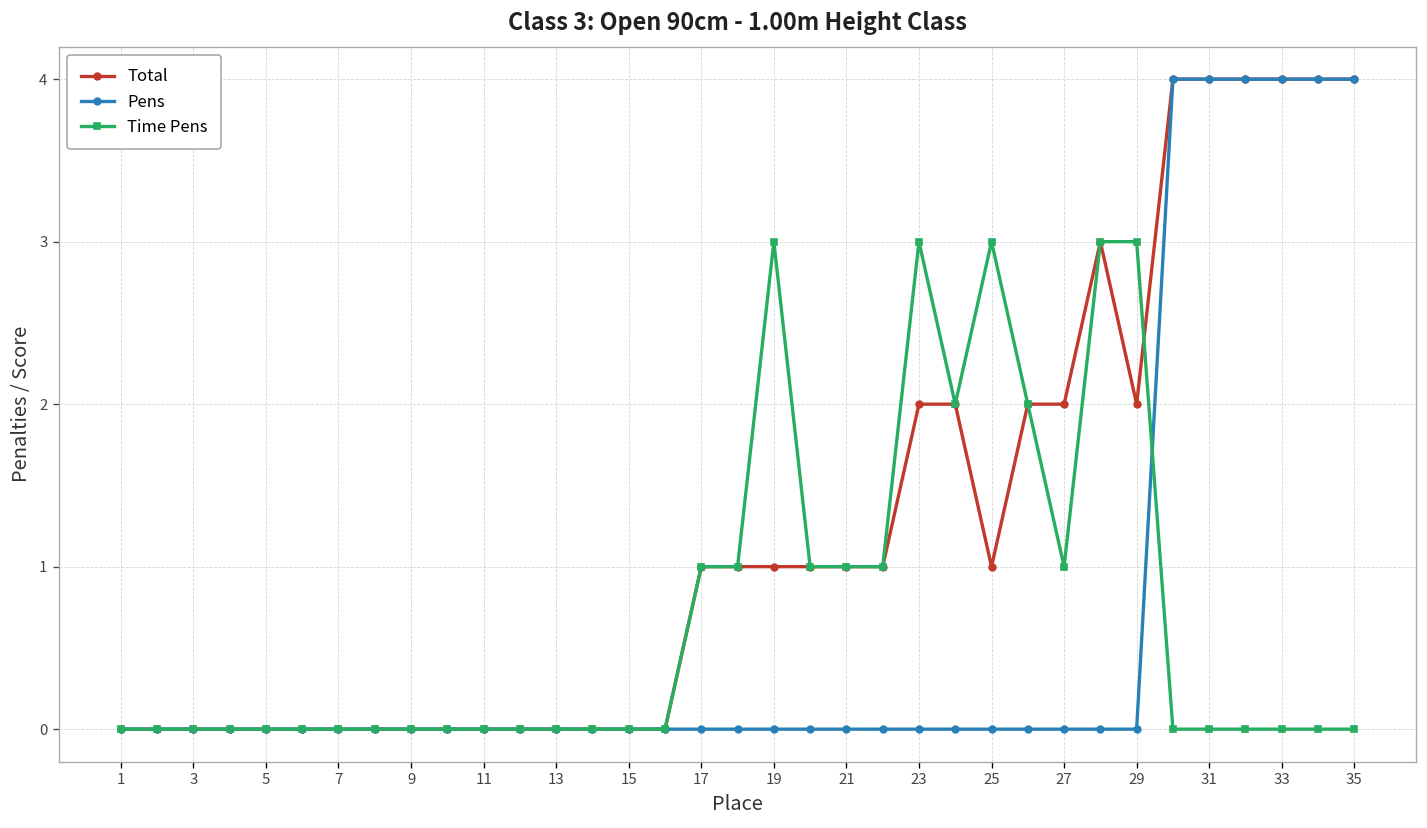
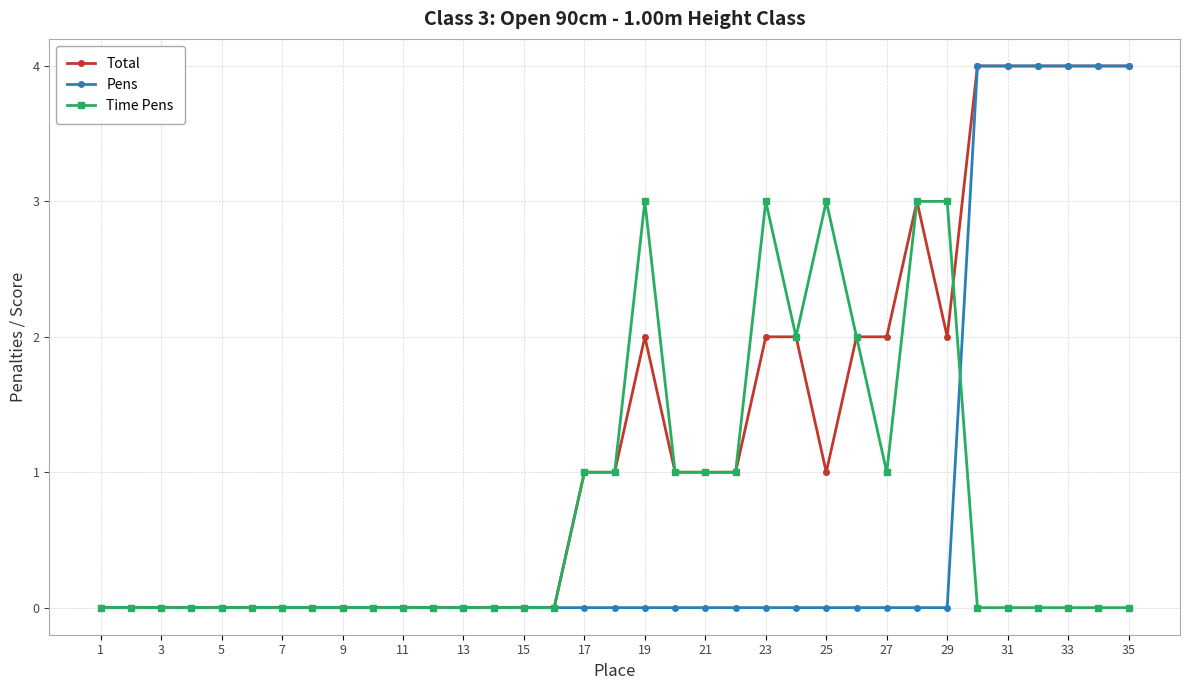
  {
    "Total": {
-     "19": 1,
+     "19": 2,
      "23": 2,
      "25": 1,
      "27": 2,
      "29": 2
    },
    "Pens": {
      "17": 0,
      "19": 0,
      "21": 0,
      "23": 0,
      "25": 0,
      "27": 0,
      "29": 0
    },
    "Time Pens": {
      "19": 3,
      "23": 3,
      "25": 3,
      "27": 1,
      "29": 3,
      "31": 0,
      "33": 0,
      "35": 0
    }
  }
